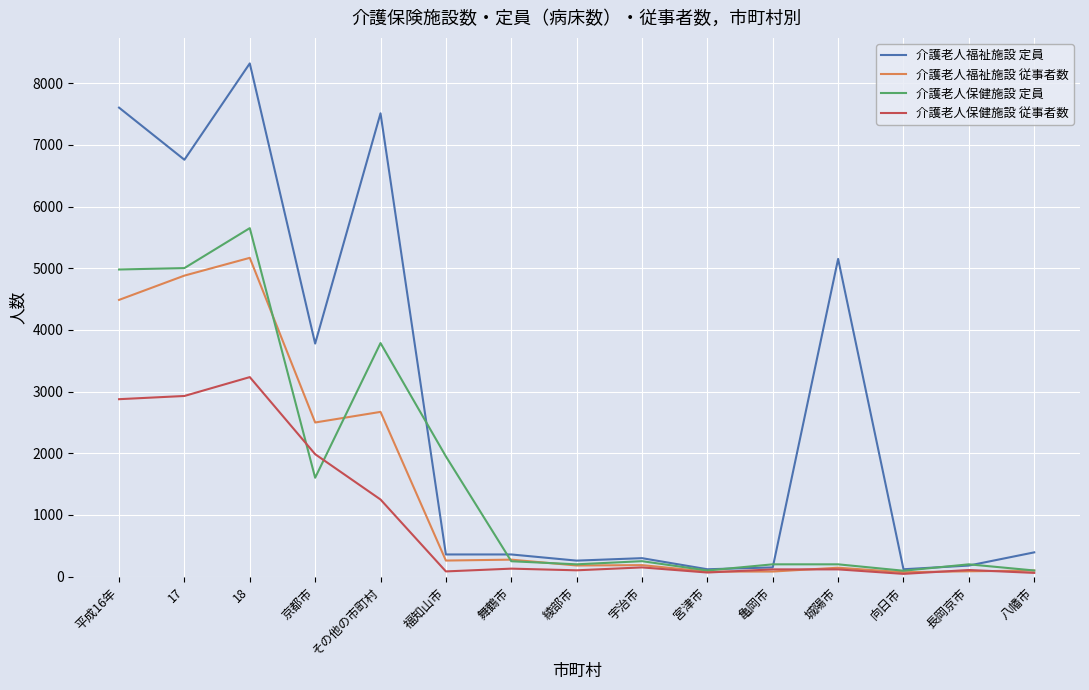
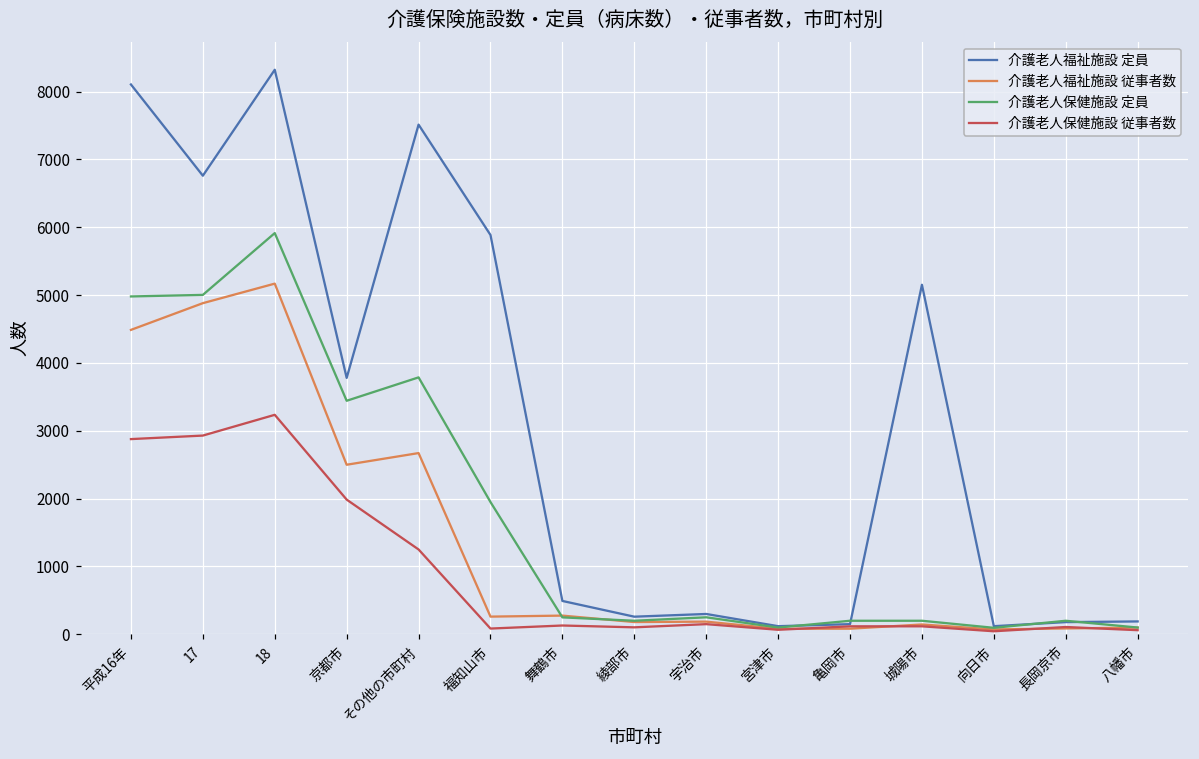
  {
    "介護老人福祉施設 定員": {
-     "平成16年": 7600,
+     "平成16年": 8100,
      "17": 6800,
      "18": 8300,
      "京都市": 3800,
      "その他の市町村": 7500,
-     "福知山市": 400,
-     "舞鶴市": 400,
+     "福知山市": 5900,
+     "舞鶴市": 500,
      "綾部市": 300,
      "宇治市": 300,
      "城陽市": 5200,
-     "八幡市": 400
+     "八幡市": 200
    },
    "介護老人保健施設 定員": {
      "平成16年": 5000,
      "17": 5000,
-     "18": 5700,
-     "京都市": 1600,
+     "18": 5900,
+     "京都市": 3400,
      "その他の市町村": 3800,
      "福知山市": 2000,
      "宇治市": 300,
      "亀岡市": 200,
      "城陽市": 200
    }
  }
